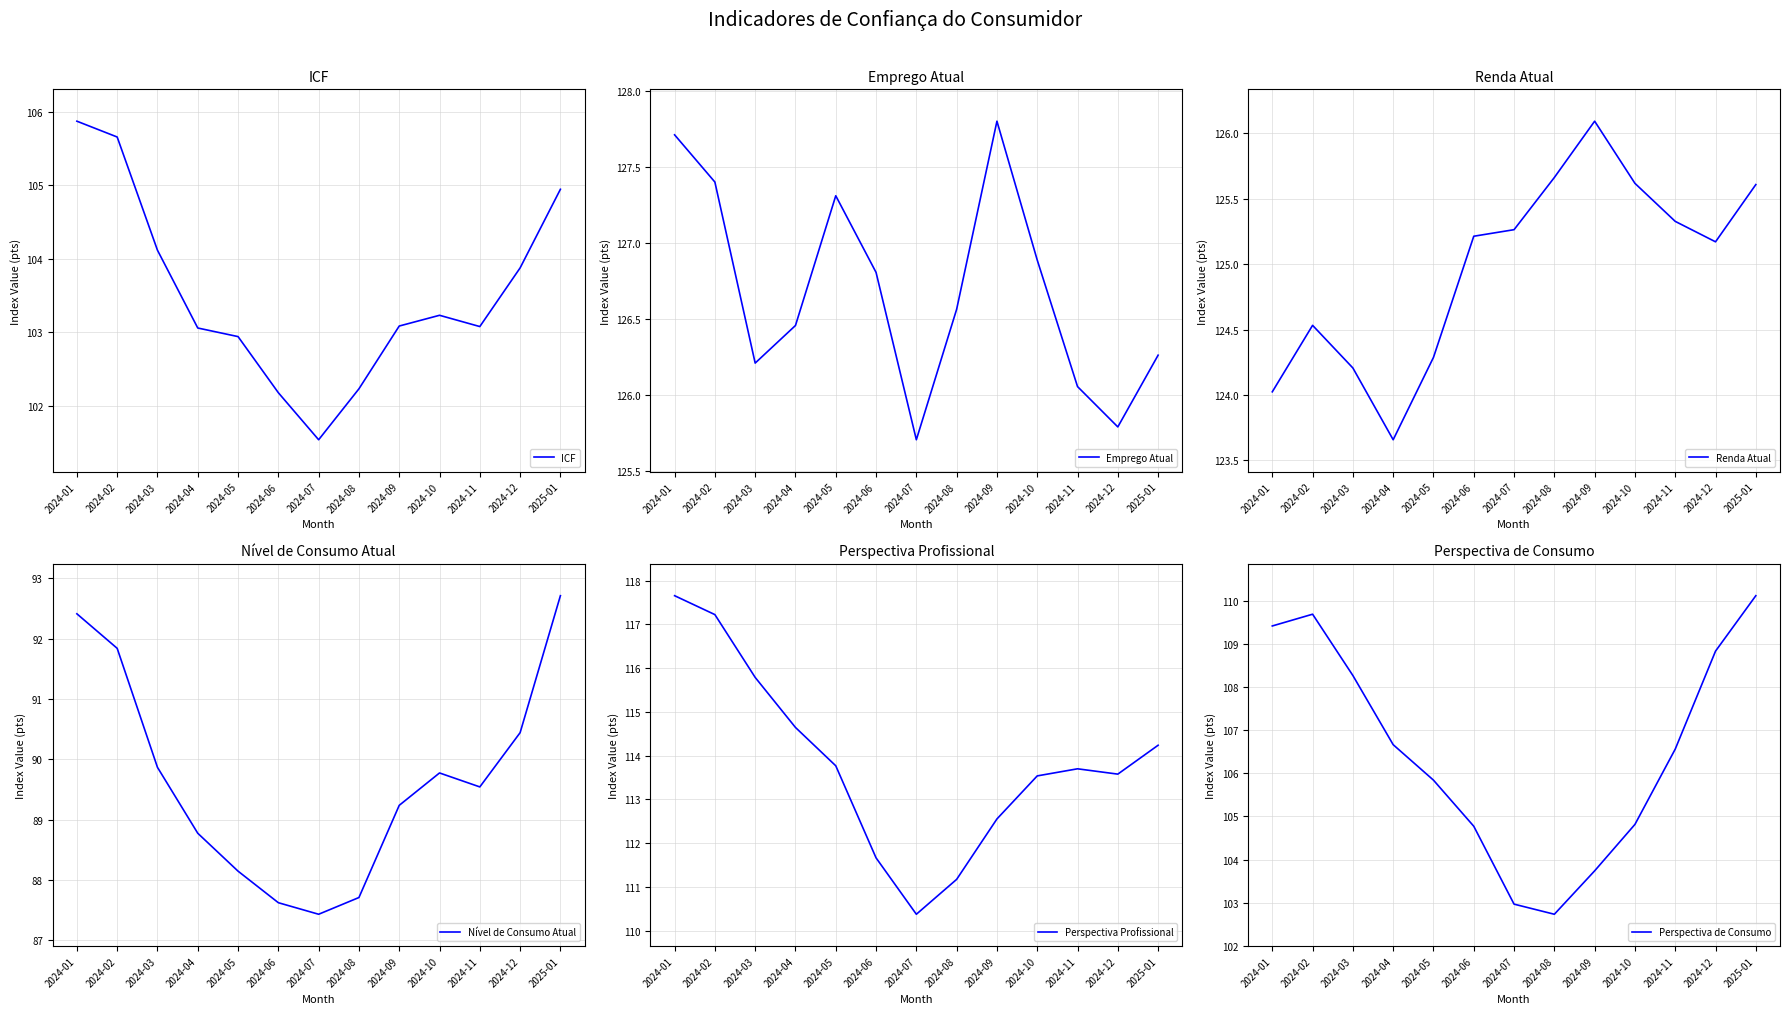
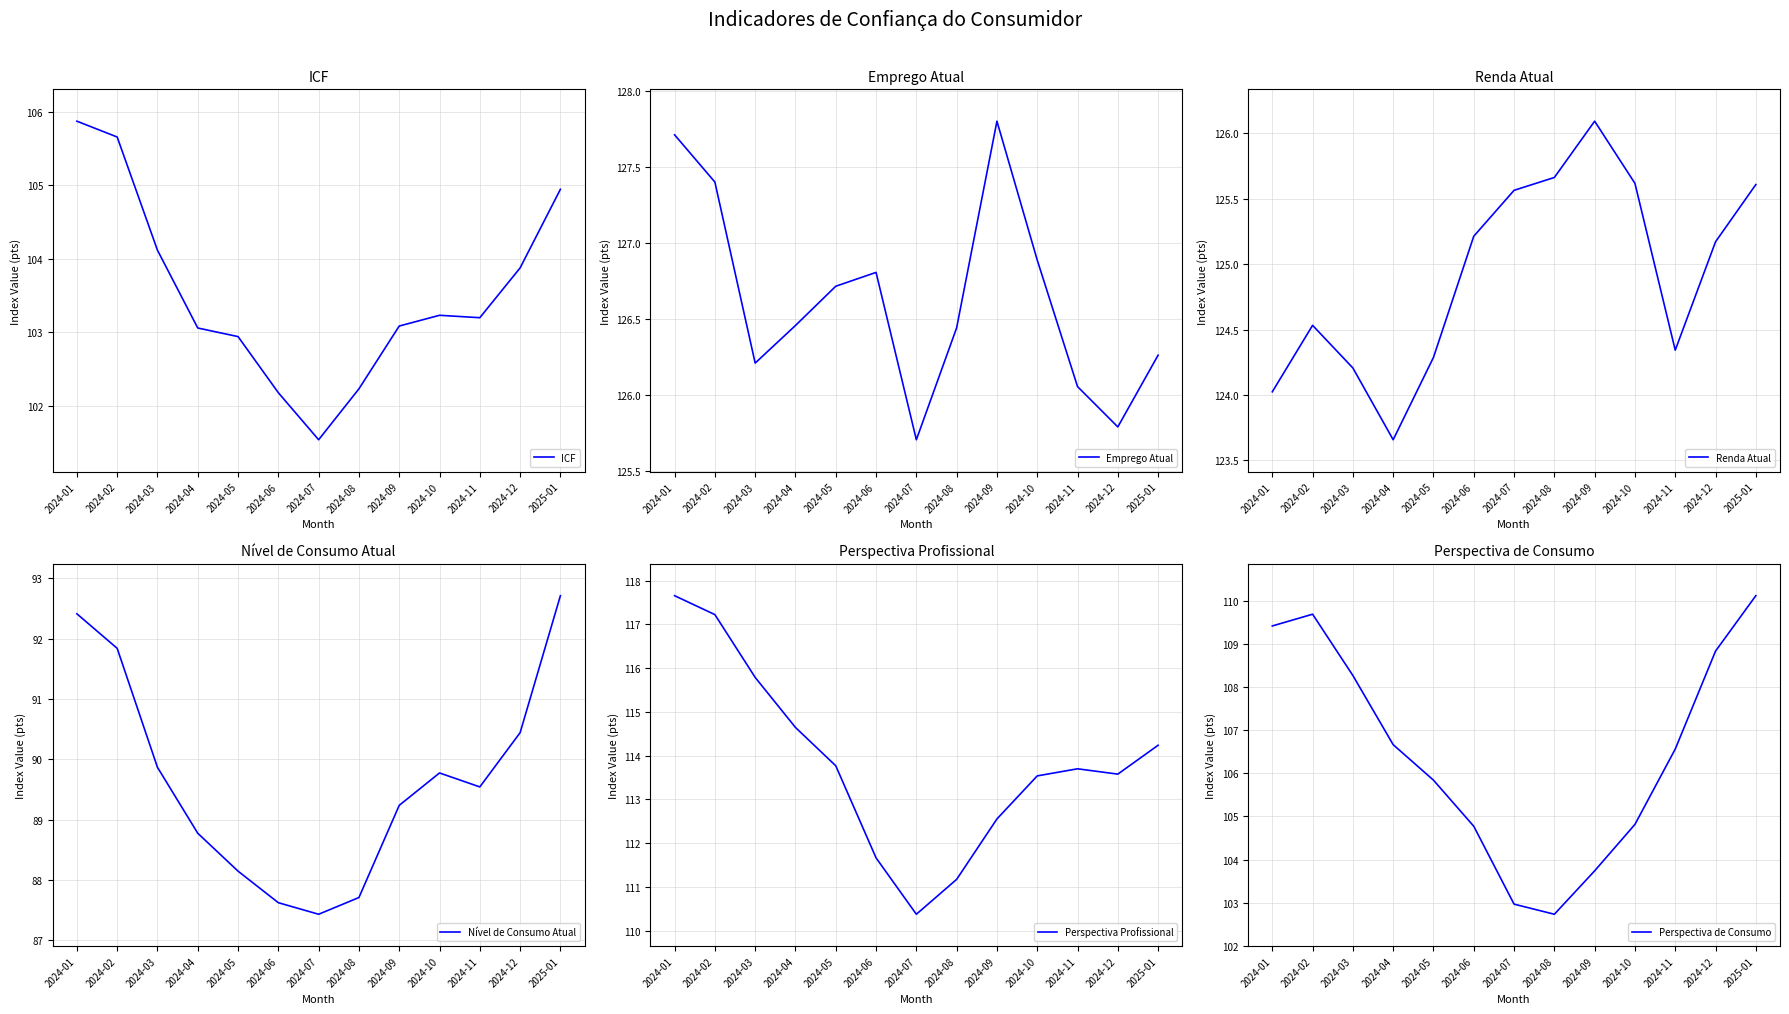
  {
    "ICF": {
      "2024-01": 105.9,
      "2024-02": 105.7,
      "2024-03": 104.1,
      "2024-04": 103.1,
      "2024-05": 102.9,
      "2024-06": 102.2,
      "2024-07": 101.5,
      "2024-08": 102.2,
      "2024-09": 103.1,
      "2024-10": 103.2,
-     "2024-11": 103.1,
+     "2024-11": 103.2,
      "2024-12": 103.9,
      "2025-01": 104.9
    },
    "Emprego Atual": {
      "2024-01": 127.71,
      "2024-02": 127.40,
      "2024-03": 126.21,
      "2024-04": 126.46,
-     "2024-05": 127.31,
+     "2024-05": 126.71,
      "2024-06": 126.81,
      "2024-07": 125.70,
-     "2024-08": 126.56,
+     "2024-08": 126.44,
      "2024-09": 127.80,
      "2024-10": 126.89,
      "2024-11": 126.05,
      "2024-12": 125.79,
      "2025-01": 126.26
    },
    "Renda Atual": {
      "2024-01": 124.02,
      "2024-02": 124.53,
      "2024-03": 124.21,
      "2024-04": 123.66,
      "2024-05": 124.29,
      "2024-06": 125.21,
-     "2024-07": 125.26,
+     "2024-07": 125.56,
      "2024-08": 125.66,
      "2024-09": 126.09,
      "2024-10": 125.62,
-     "2024-11": 125.33,
+     "2024-11": 124.34,
      "2024-12": 125.17,
      "2025-01": 125.61
    },
    "Nível de Consumo Atual": {
      "2024-01": 92.4,
      "2024-02": 91.8,
      "2024-03": 89.9,
      "2024-04": 88.8,
      "2024-05": 88.1,
      "2024-06": 87.6,
      "2024-07": 87.4,
      "2024-08": 87.7,
      "2024-09": 89.2,
      "2024-10": 89.8,
      "2024-11": 89.5,
      "2024-12": 90.4,
      "2025-01": 92.7
    },
    "Perspectiva Profissional": {
      "2024-01": 117.7,
      "2024-02": 117.2,
      "2024-03": 115.8,
      "2024-04": 114.6,
      "2024-05": 113.8,
      "2024-06": 111.7,
      "2024-07": 110.4,
      "2024-08": 111.2,
      "2024-09": 112.6,
      "2024-10": 113.5,
      "2024-11": 113.7,
      "2024-12": 113.6,
      "2025-01": 114.2
    },
    "Perspectiva de Consumo": {
      "2024-01": 109.4,
      "2024-02": 109.7,
      "2024-03": 108.3,
      "2024-04": 106.7,
      "2024-05": 105.8,
      "2024-06": 104.8,
      "2024-07": 103.0,
      "2024-08": 102.7,
      "2024-09": 103.7,
      "2024-10": 104.8,
      "2024-11": 106.6,
      "2024-12": 108.8,
      "2025-01": 110.1
    }
  }
